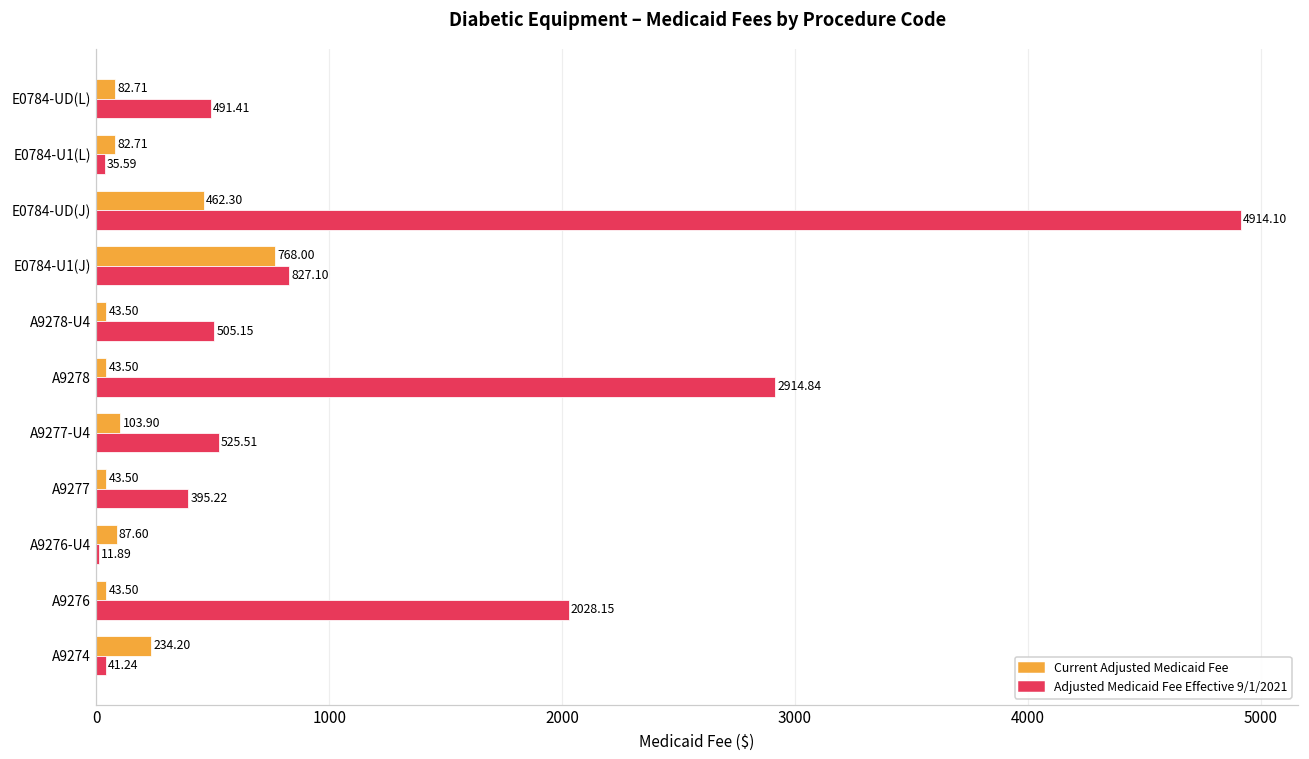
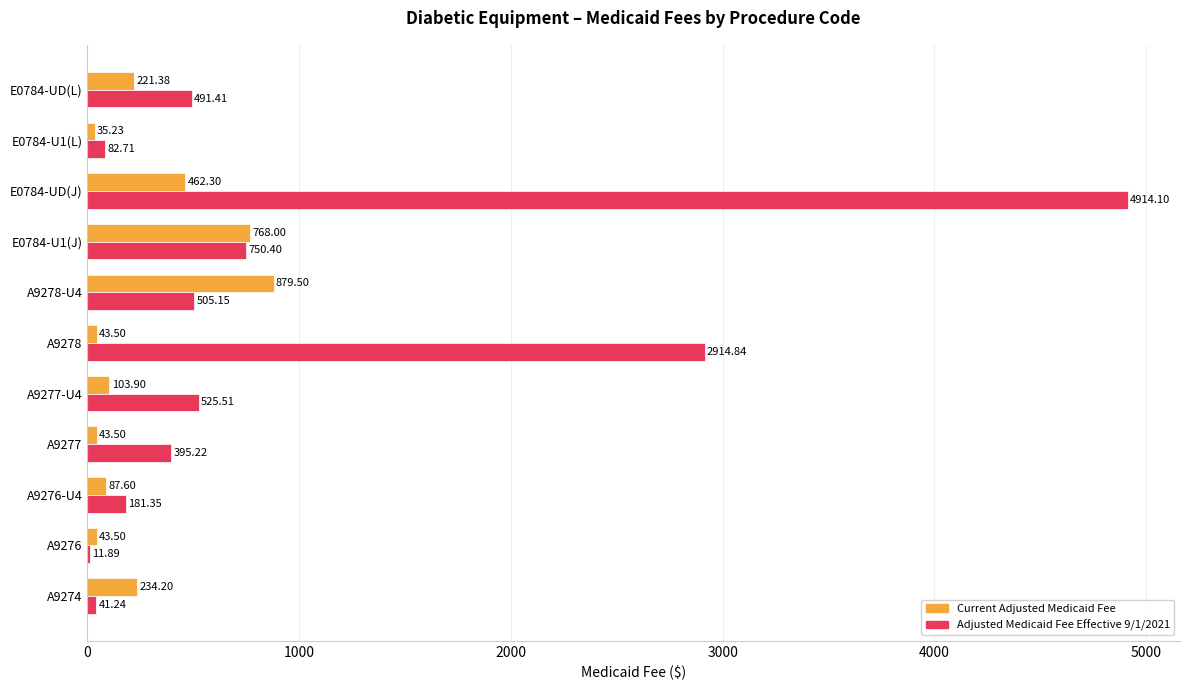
  {
    "Current Adjusted Medicaid Fee": {
-     "E0784-UD(L)": 82.71,
-     "E0784-U1(L)": 82.71,
+     "E0784-UD(L)": 221.38,
+     "E0784-U1(L)": 35.23,
      "E0784-UD(J)": 462.30,
      "E0784-U1(J)": 768.00,
-     "A9278-U4": 43.50,
+     "A9278-U4": 879.50,
      "A9278": 43.50,
      "A9277-U4": 103.90,
      "A9277": 43.50,
      "A9276-U4": 87.60,
      "A9276": 43.50,
      "A9274": 234.20
    },
    "Adjusted Medicaid Fee Effective 9/1/2021": {
      "E0784-UD(L)": 491.41,
-     "E0784-U1(L)": 35.59,
+     "E0784-U1(L)": 82.71,
      "E0784-UD(J)": 4914.10,
-     "E0784-U1(J)": 827.10,
+     "E0784-U1(J)": 750.40,
      "A9278-U4": 505.15,
      "A9278": 2914.84,
      "A9277-U4": 525.51,
      "A9277": 395.22,
-     "A9276-U4": 11.89,
-     "A9276": 2028.15,
+     "A9276-U4": 181.35,
+     "A9276": 11.89,
      "A9274": 41.24
    }
  }
